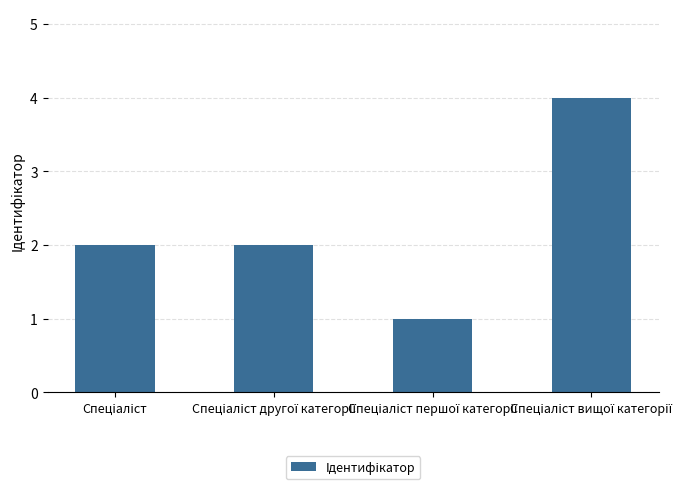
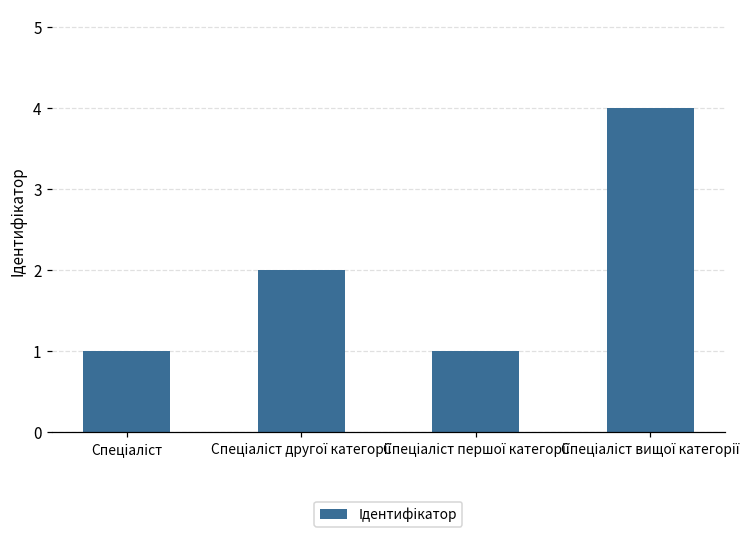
  {
-   "Спеціаліст": 2,
+   "Спеціаліст": 1,
    "Спеціаліст другої категорії": 2,
    "Спеціаліст першої категорії": 1,
    "Спеціаліст вищої категорії": 4
  }
